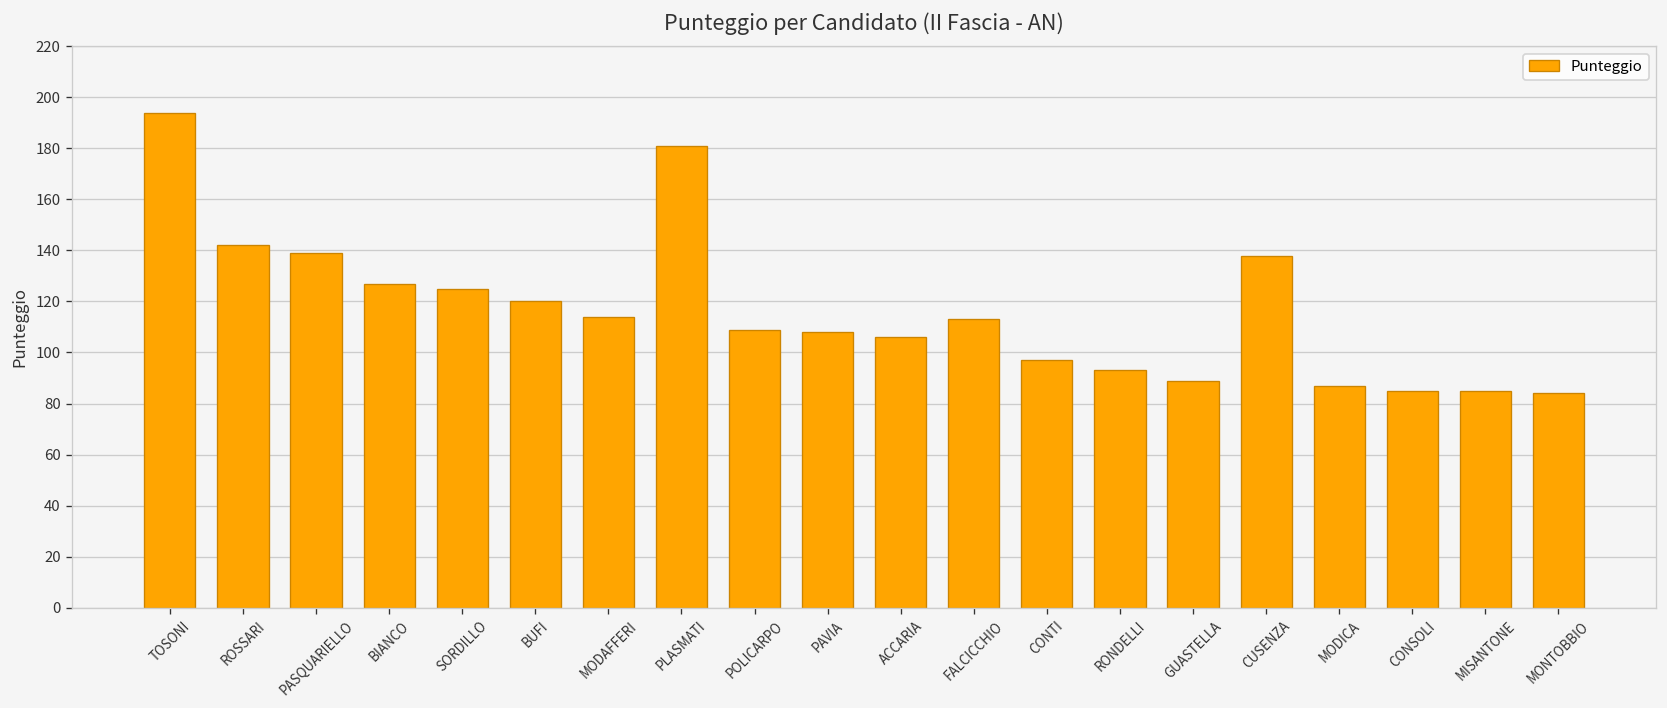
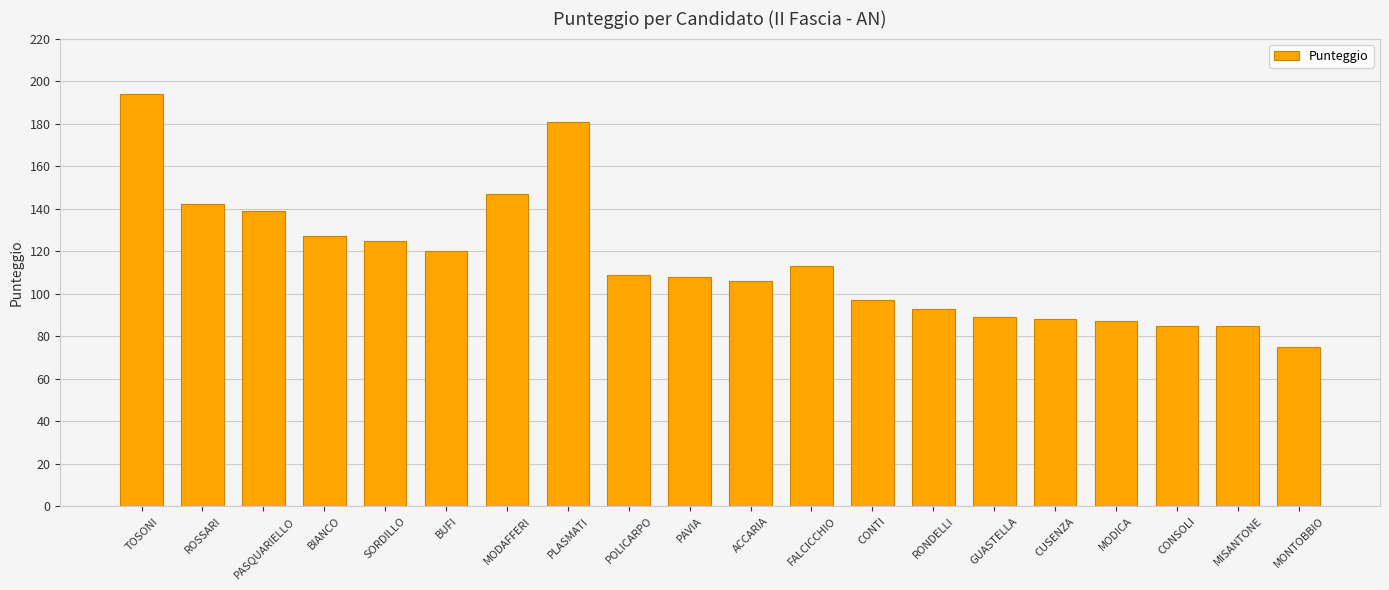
  {
    "TOSONI": 194,
    "ROSSARI": 142,
    "PASQUARIELLO": 139,
    "BIANCO": 127,
    "SORDILLO": 125,
    "BUFI": 120,
-   "MODAFFERI": 114,
+   "MODAFFERI": 147,
    "PLASMATI": 181,
    "POLICARPO": 109,
    "PAVIA": 108,
    "ACCARIA": 106,
    "FALCICCHIO": 113,
    "CONTI": 97,
    "RONDELLI": 93,
    "GUASTELLA": 89,
-   "CUSENZA": 138,
+   "CUSENZA": 88,
    "MODICA": 87,
    "CONSOLI": 85,
    "MISANTONE": 85,
-   "MONTOBBIO": 84
+   "MONTOBBIO": 75
  }
